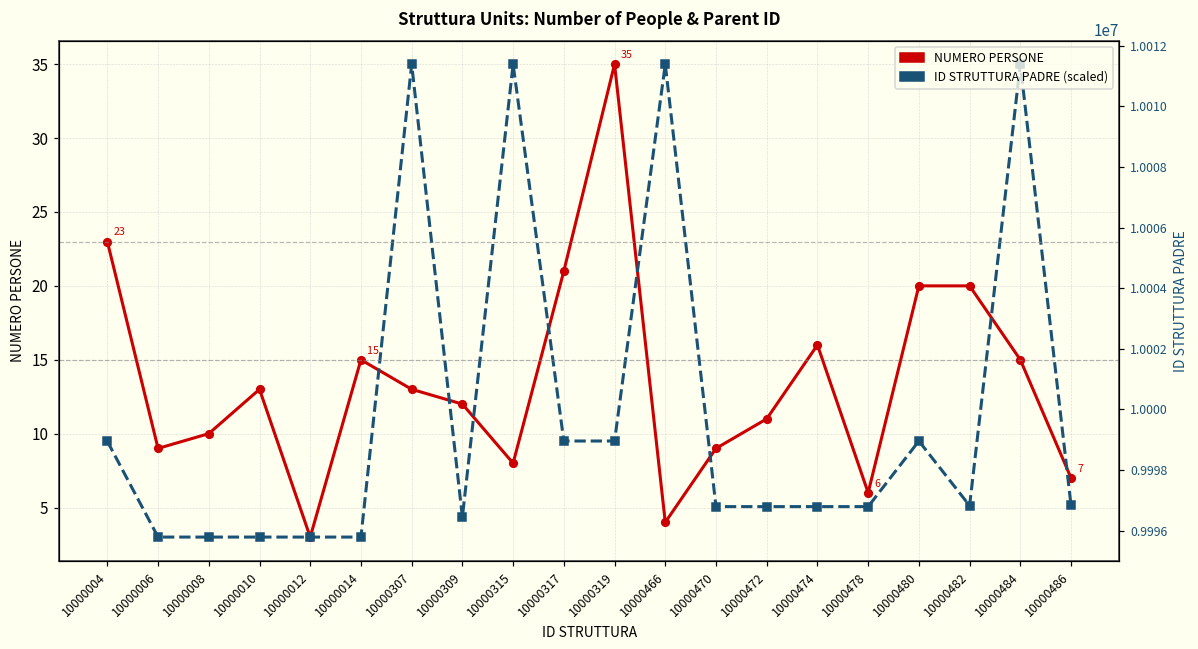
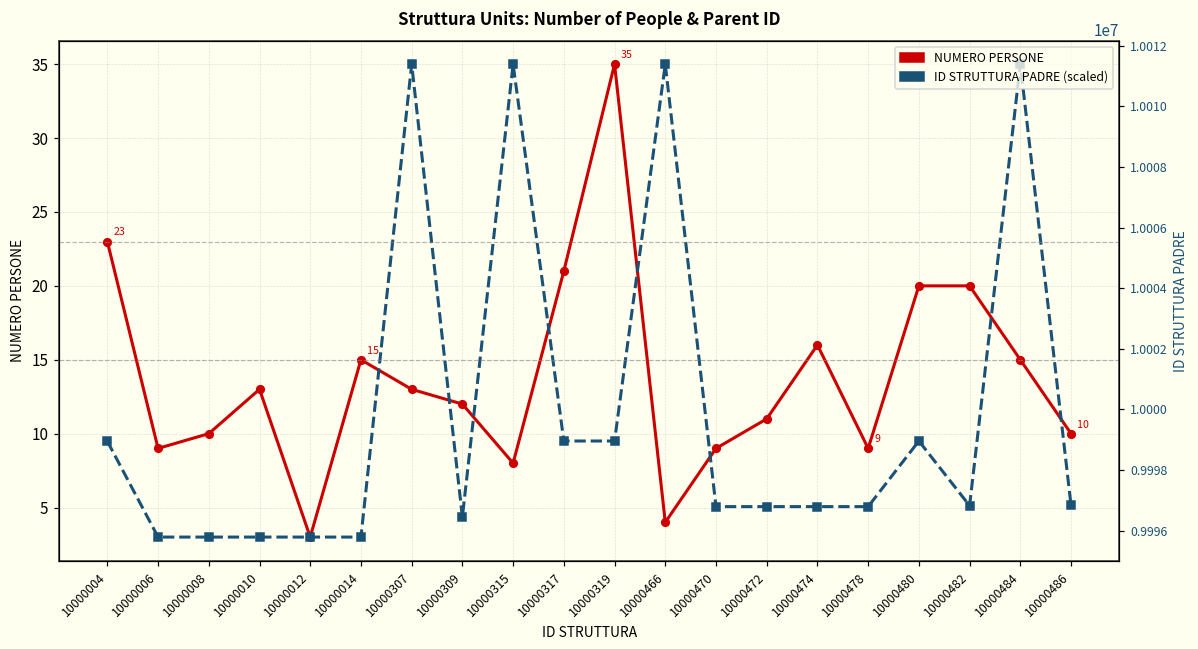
  {
    "NUMERO PERSONE": {
      "10000004": 23,
      "10000014": 15,
      "10000319": 35,
-     "10000478": 6,
-     "10000486": 7
+     "10000478": 9,
+     "10000486": 10
    }
  }
